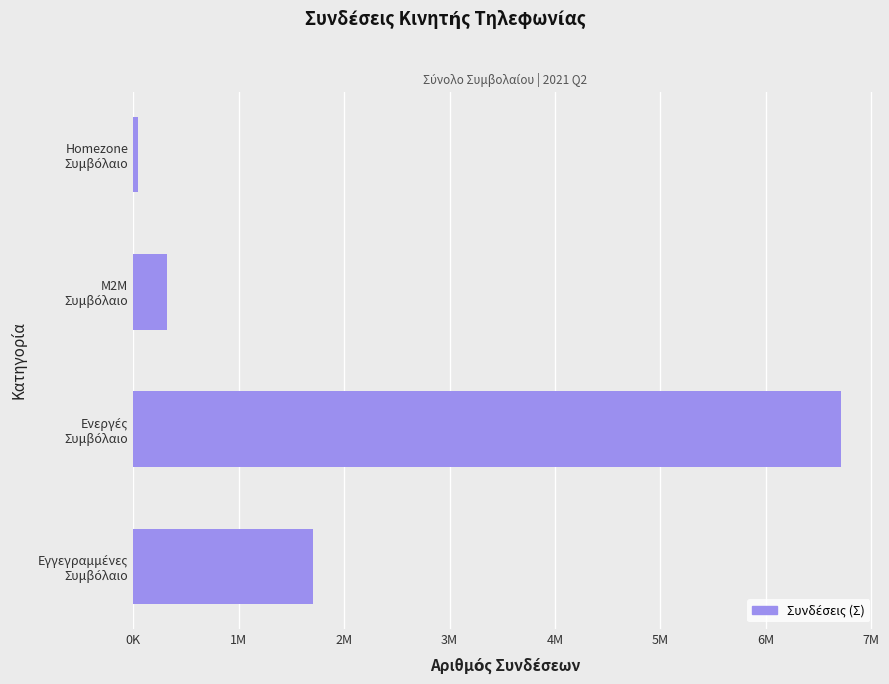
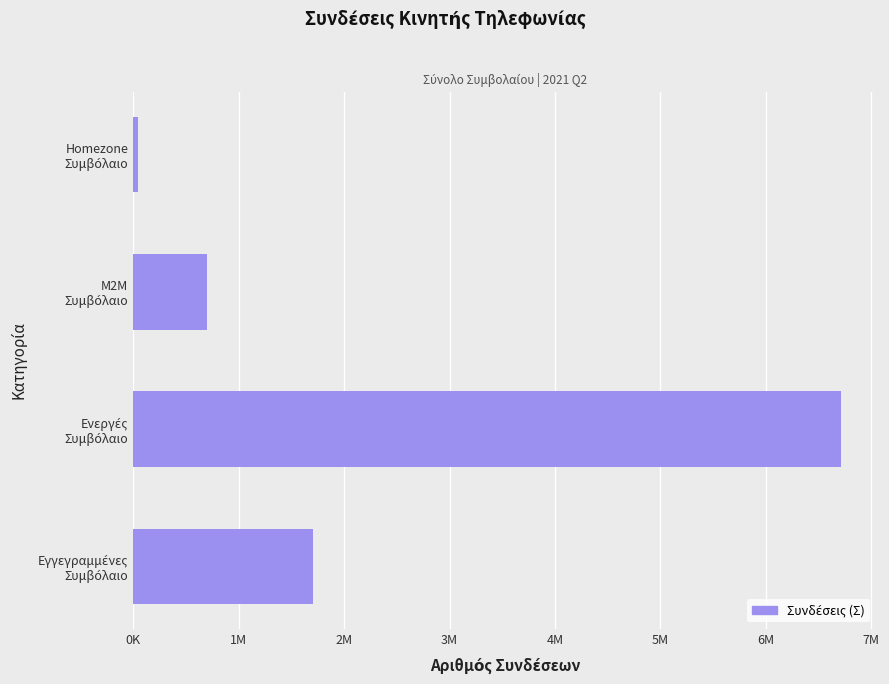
  {
    "Homezone Συμβόλαιο": 50000,
-   "M2M Συμβόλαιο": 320000,
+   "M2M Συμβόλαιο": 690000,
    "Ενεργές Συμβόλαιο": 6710000,
    "Εγγεγραμμένες Συμβόλαιο": 1710000
  }
